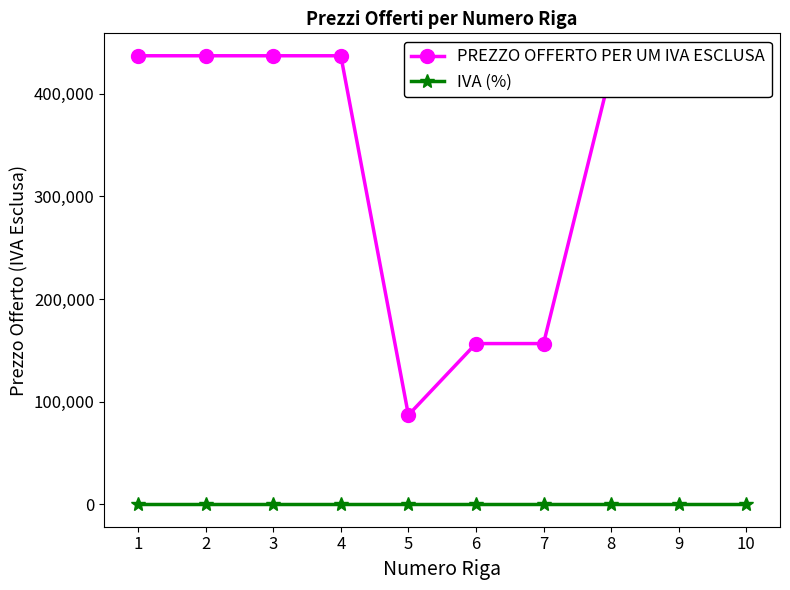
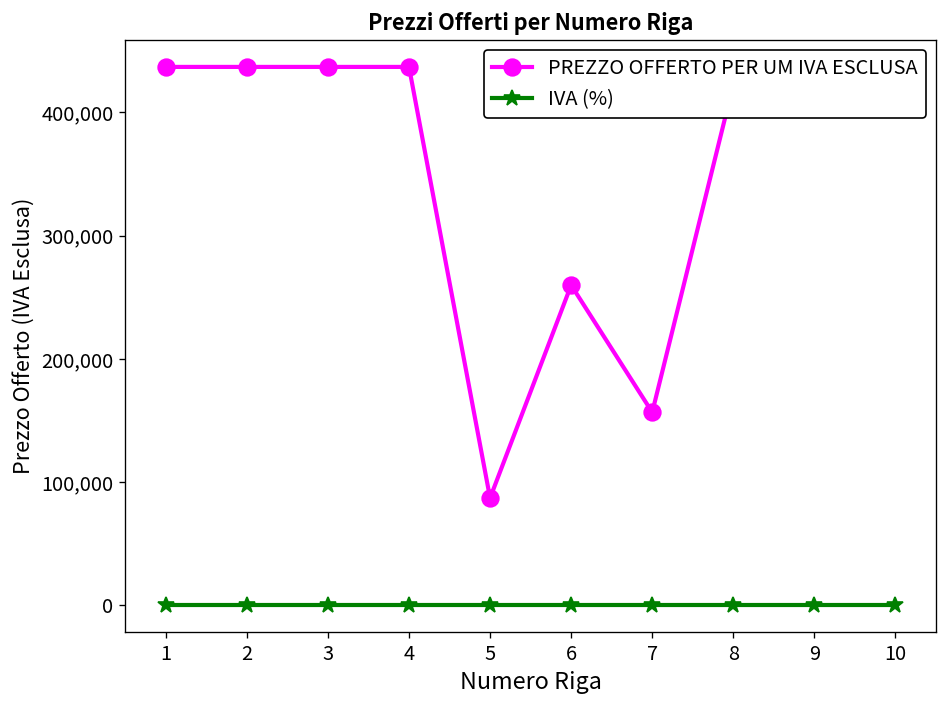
  {
    "PREZZO OFFERTO PER UM IVA ESCLUSA": {
      "1": "437,000",
      "2": "437,000",
      "3": "437,000",
      "4": "437,000",
      "5": "87,000",
-     "6": "157,000",
+     "6": "260,000",
      "7": "157,000"
    },
    "IVA (%)": {
      "1": "0",
      "2": "0",
      "3": "0",
      "4": "0",
      "5": "0",
      "6": "0",
      "7": "0",
      "8": "0",
      "9": "0",
      "10": "0"
    }
  }
